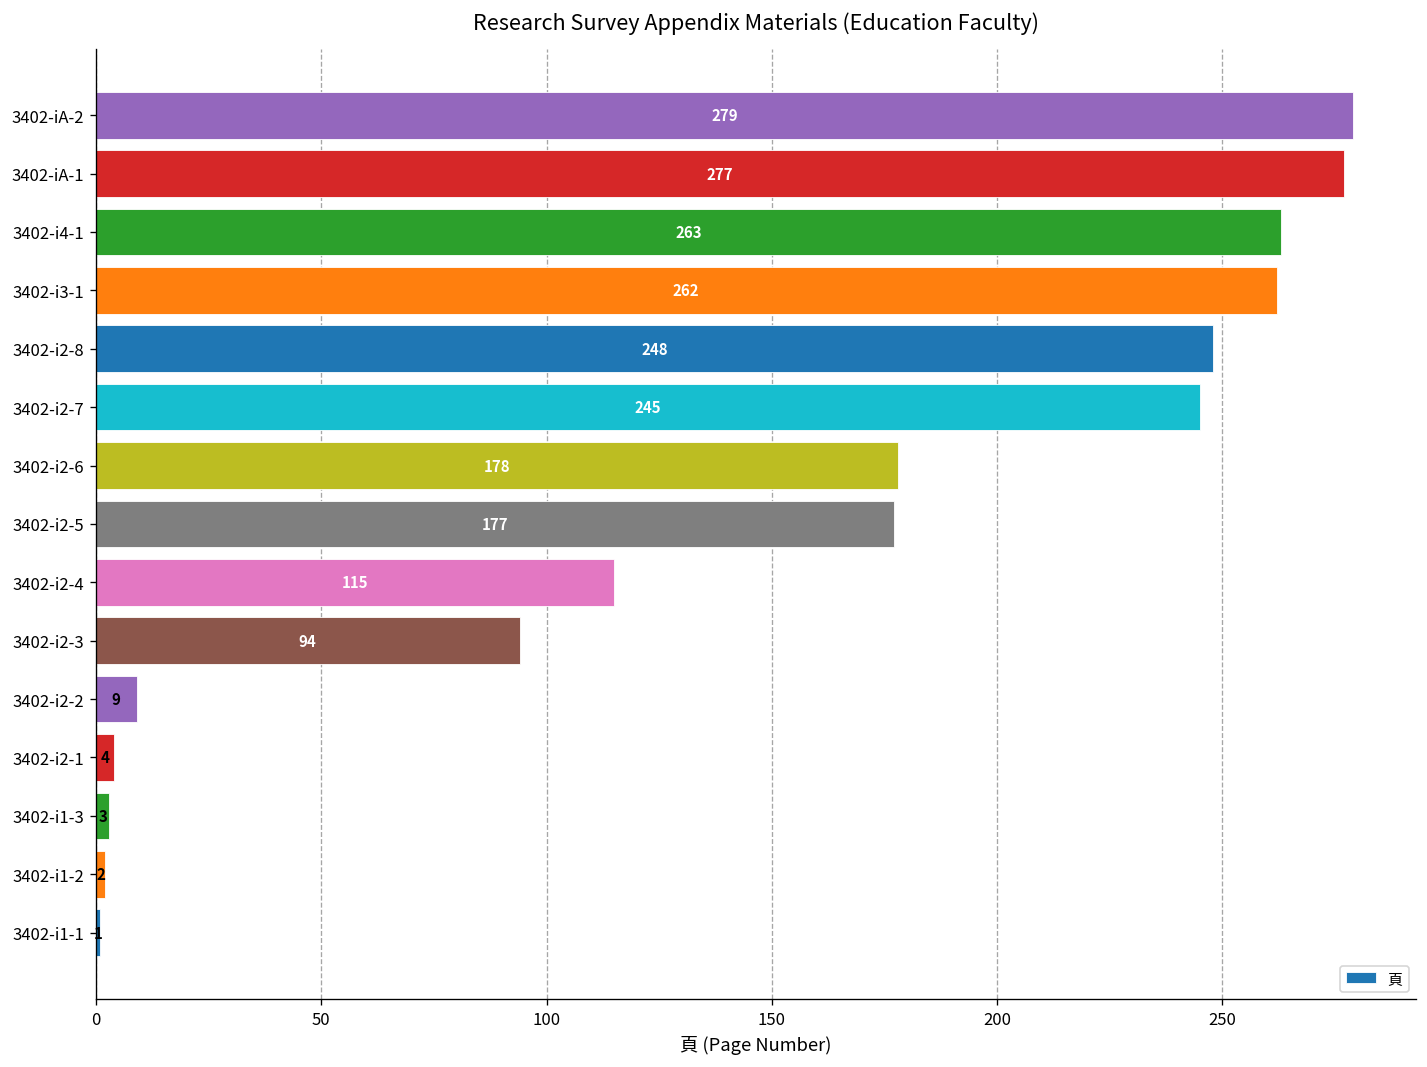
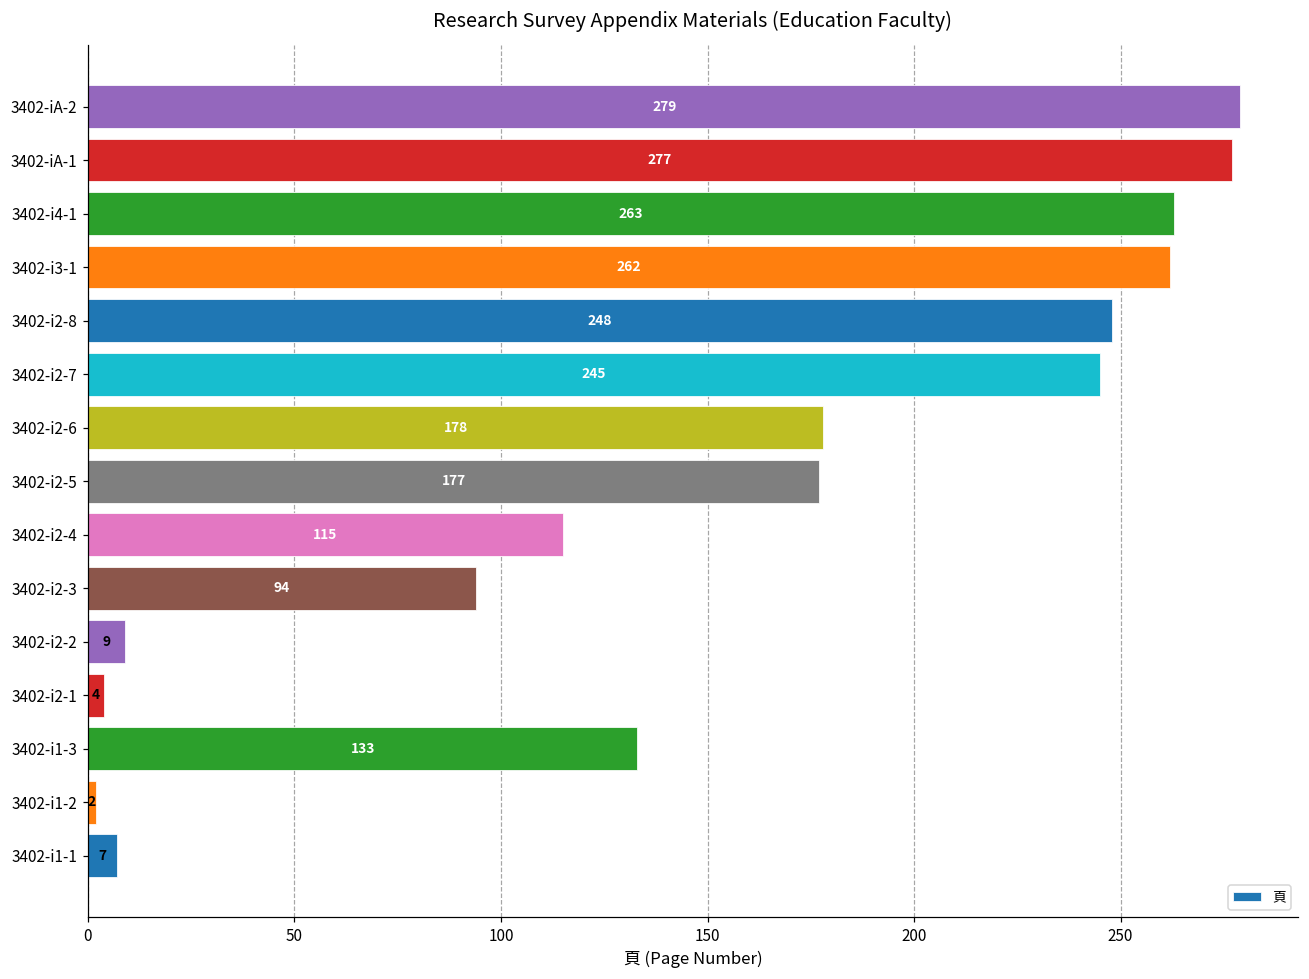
  {
    "3402-iA-2": 279,
    "3402-iA-1": 277,
    "3402-i4-1": 263,
    "3402-i3-1": 262,
    "3402-i2-8": 248,
    "3402-i2-7": 245,
    "3402-i2-6": 178,
    "3402-i2-5": 177,
    "3402-i2-4": 115,
    "3402-i2-3": 94,
    "3402-i2-2": 9,
    "3402-i2-1": 4,
-   "3402-i1-3": 3,
+   "3402-i1-3": 133,
    "3402-i1-2": 2,
-   "3402-i1-1": 1
+   "3402-i1-1": 7
  }
